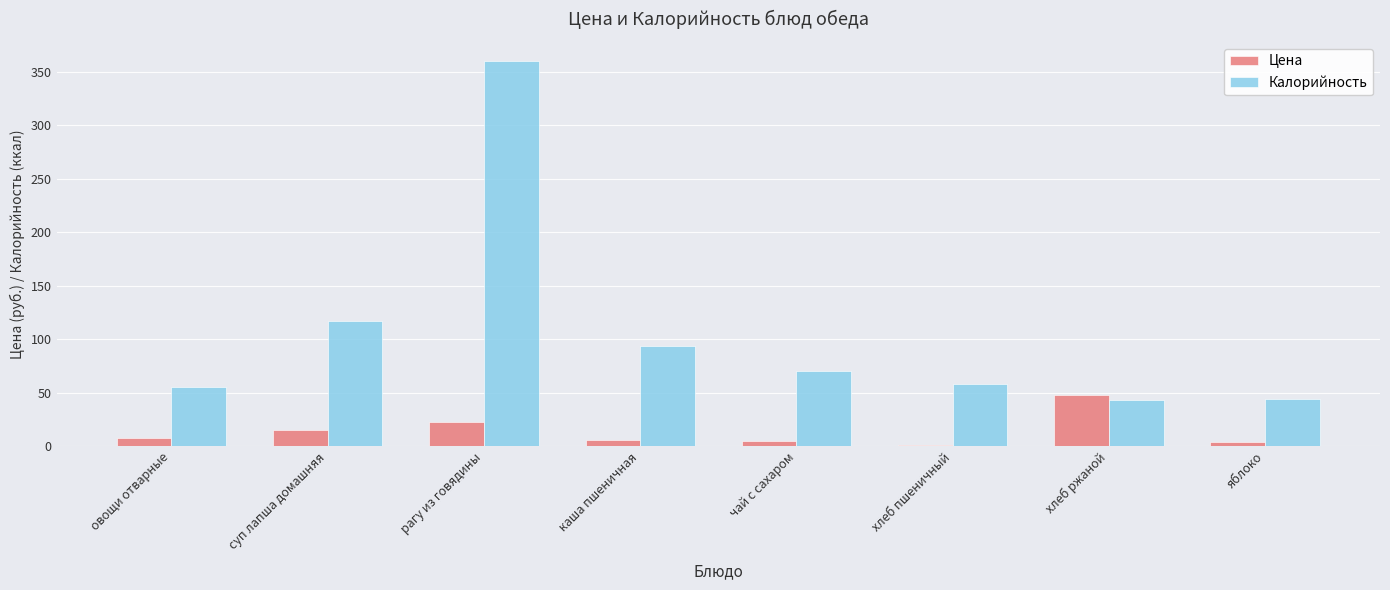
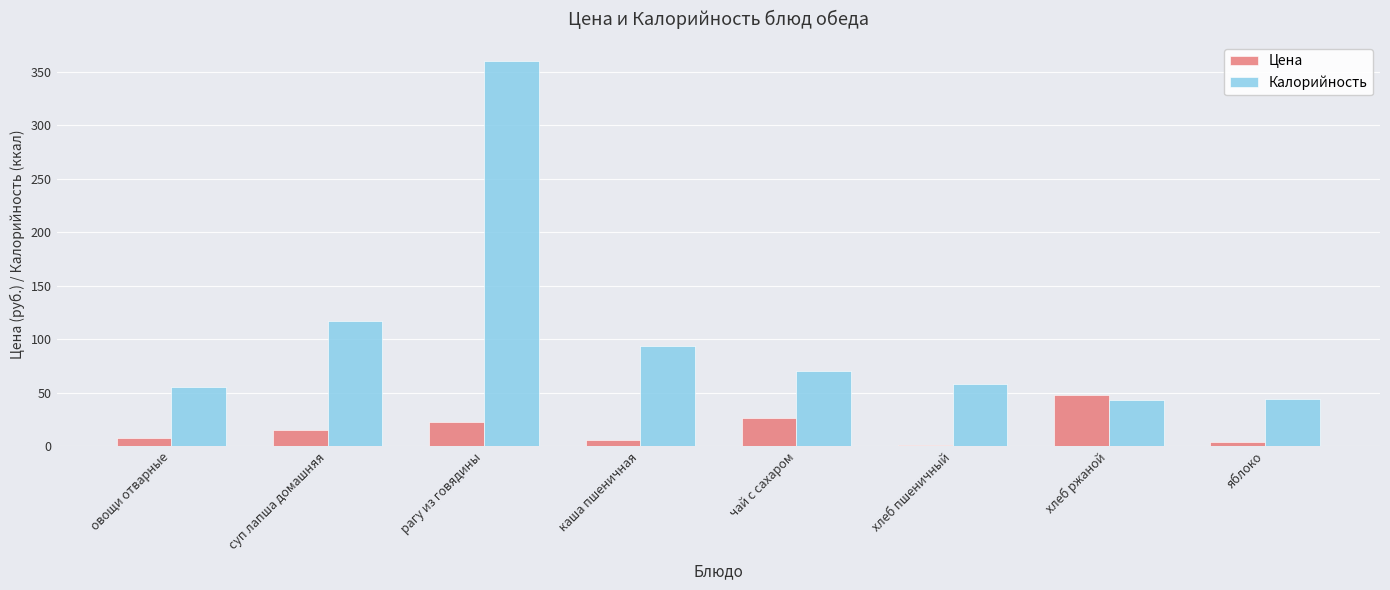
  {
    "Цена": {
      "овощи отварные": 8,
      "суп лапша домашняя": 15,
      "рагу из говядины": 23,
      "каша пшеничная": 6,
-     "чай с сахаром": 5,
+     "чай с сахаром": 27,
      "хлеб ржаной": 48,
      "яблоко": 4
    },
    "Калорийность": {
      "овощи отварные": 55,
      "суп лапша домашняя": 117,
      "рагу из говядины": 360,
      "каша пшеничная": 94,
      "чай с сахаром": 70,
      "хлеб пшеничный": 58,
      "хлеб ржаной": 43,
      "яблоко": 44
    }
  }
